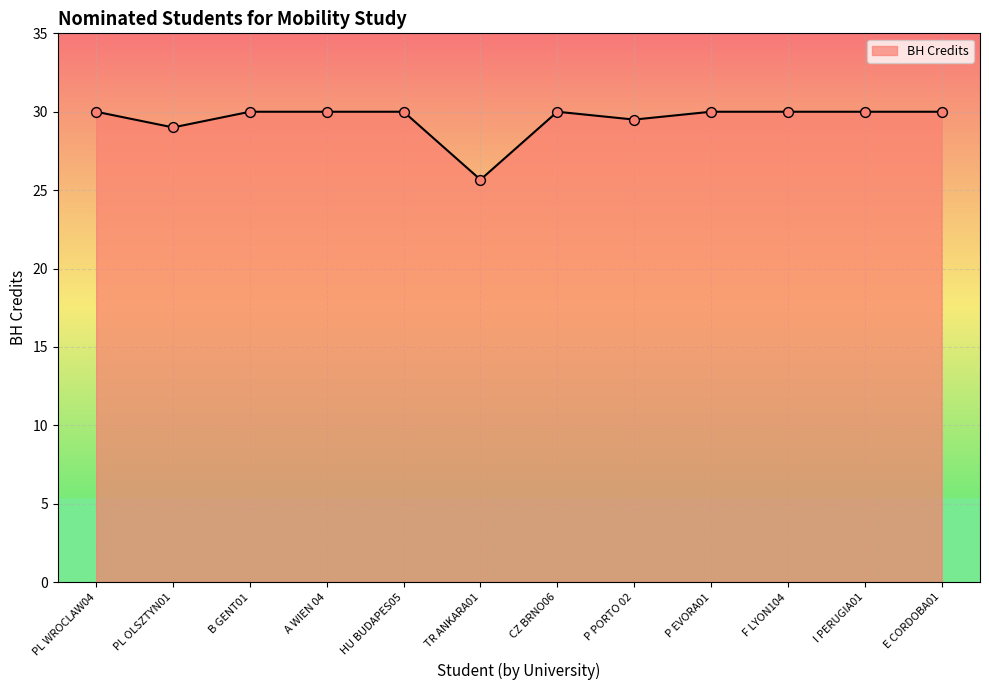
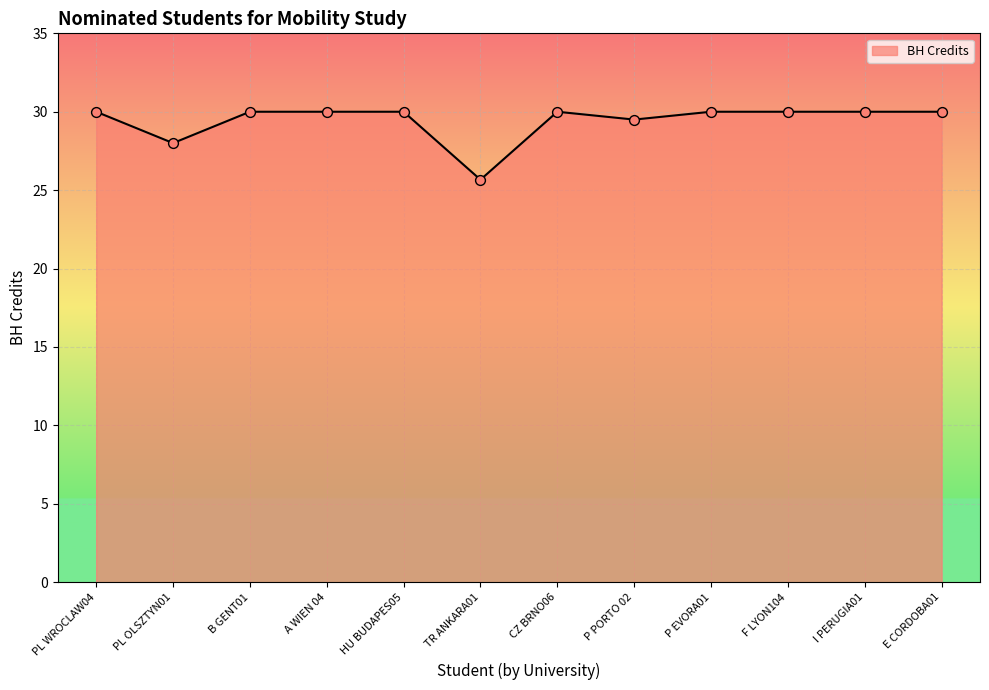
  {
    "PL WROCLAW04": 30,
-   "PL OLSZTYN01": 29,
+   "PL OLSZTYN01": 28,
    "B GENT01": 30,
    "A WIEN 04": 30,
    "HU BUDAPES05": 30,
    "TR ANKARA01": 25.7,
    "CZ BRNO06": 30,
    "P PORTO 02": 29.5,
    "P EVORA01": 30,
    "F LYON104": 30,
    "I PERUGIA01": 30,
    "E CORDOBA01": 30
  }
